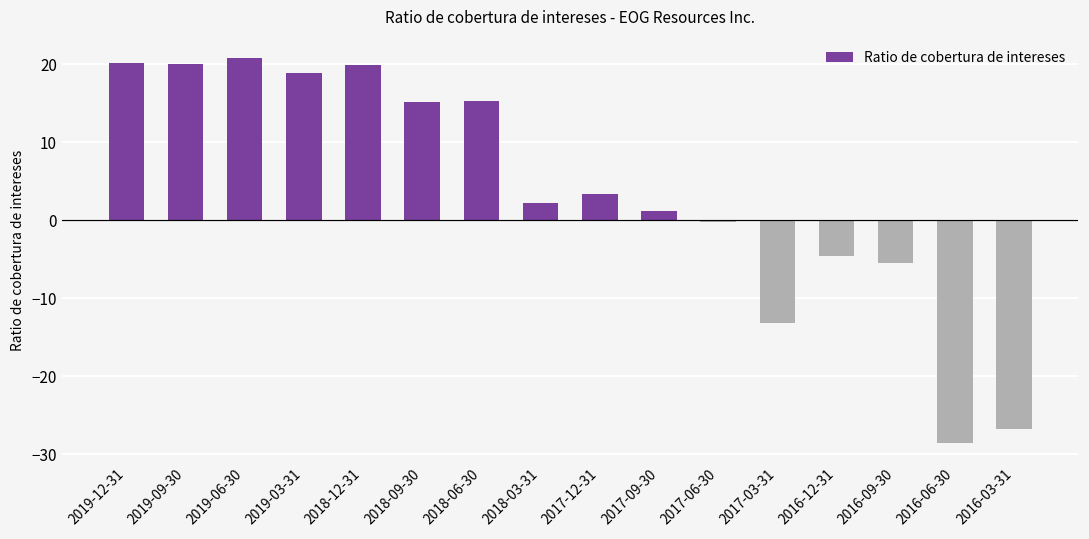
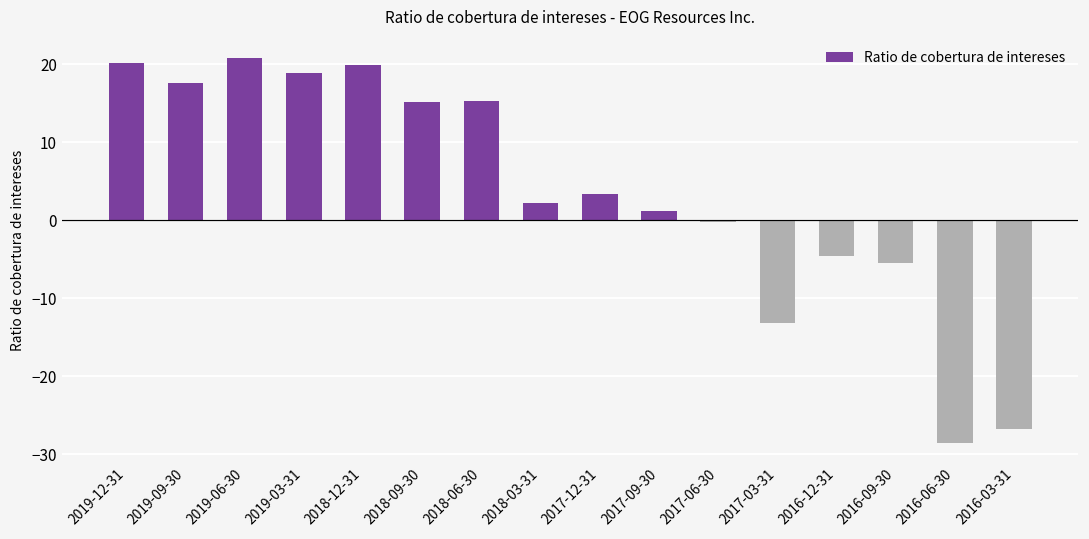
  {
    "2019-12-31": 20,
-   "2019-09-30": 20,
+   "2019-09-30": 18,
    "2019-06-30": 21,
    "2019-03-31": 19,
    "2018-12-31": 20,
    "2018-09-30": 15,
    "2018-06-30": 15,
    "2018-03-31": 2,
    "2017-12-31": 3,
    "2017-09-30": 1,
    "2017-03-31": -13,
    "2016-12-31": -5,
    "2016-09-30": -5,
    "2016-06-30": -29,
    "2016-03-31": -27
  }
